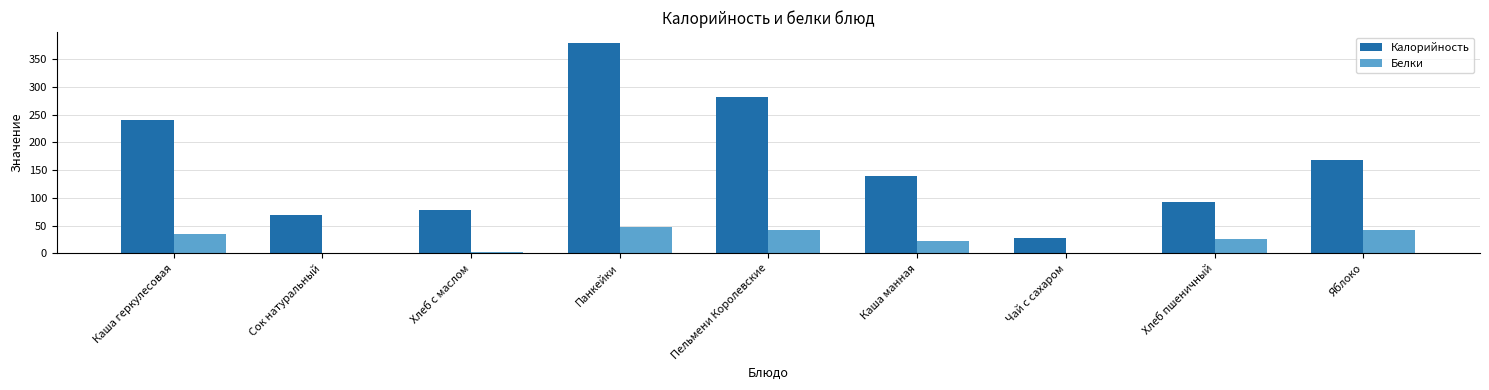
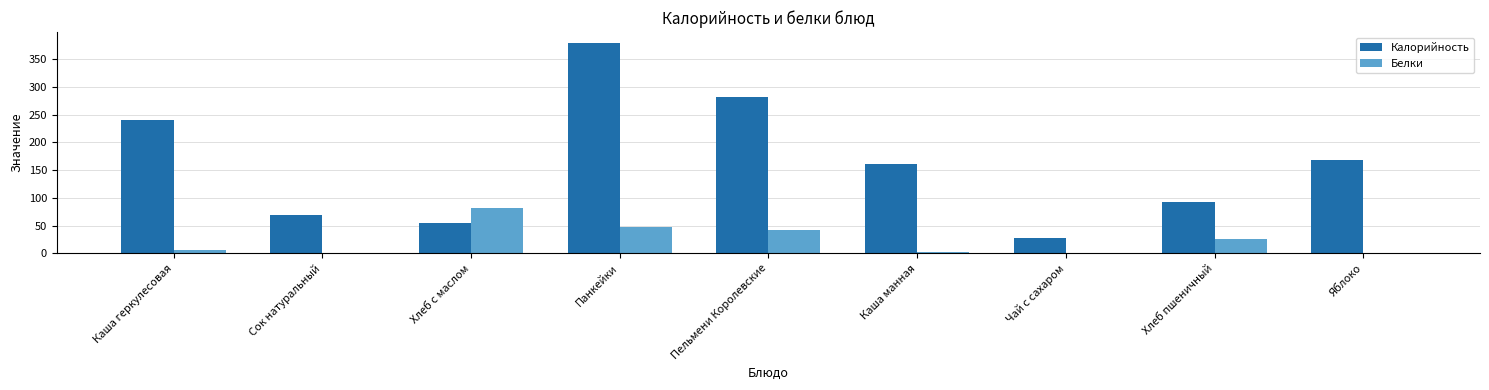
  {
    "Калорийность": {
      "Каша геркулесовая": 240,
      "Сок натуральный": 70,
-     "Хлеб с маслом": 80,
+     "Хлеб с маслом": 60,
      "Панкейки": 380,
      "Пельмени Королевские": 280,
-     "Каша манная": 140,
+     "Каша манная": 160,
      "Чай с сахаром": 30,
      "Хлеб пшеничный": 90,
      "Яблоко": 170
    },
    "Белки": {
-     "Каша геркулесовая": 30,
-     "Хлеб с маслом": 0,
+     "Каша геркулесовая": 10,
+     "Хлеб с маслом": 80,
      "Панкейки": 50,
      "Пельмени Королевские": 40,
-     "Каша манная": 20,
+     "Каша манная": 0,
      "Хлеб пшеничный": 30,
-     "Яблоко": 40
+     "Яблоко": 0
    }
  }
